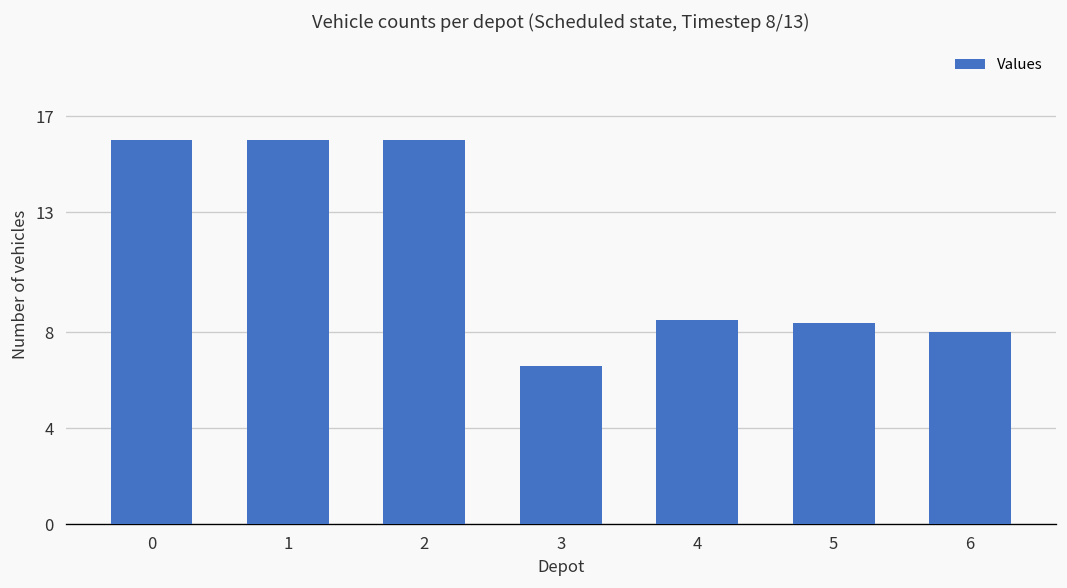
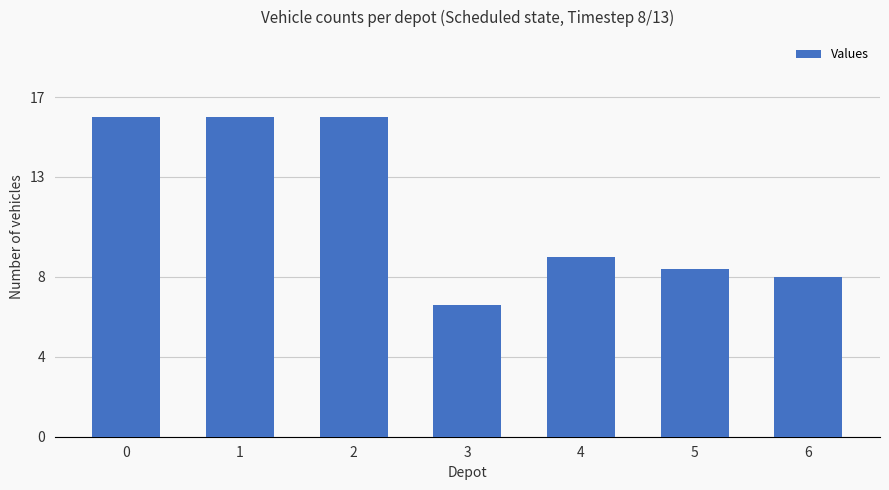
  {
    "0": 16.0,
    "1": 16.0,
    "2": 16.0,
    "3": 6.6,
-   "4": 8.5,
+   "4": 9.0,
    "5": 8.4,
    "6": 8.0
  }
